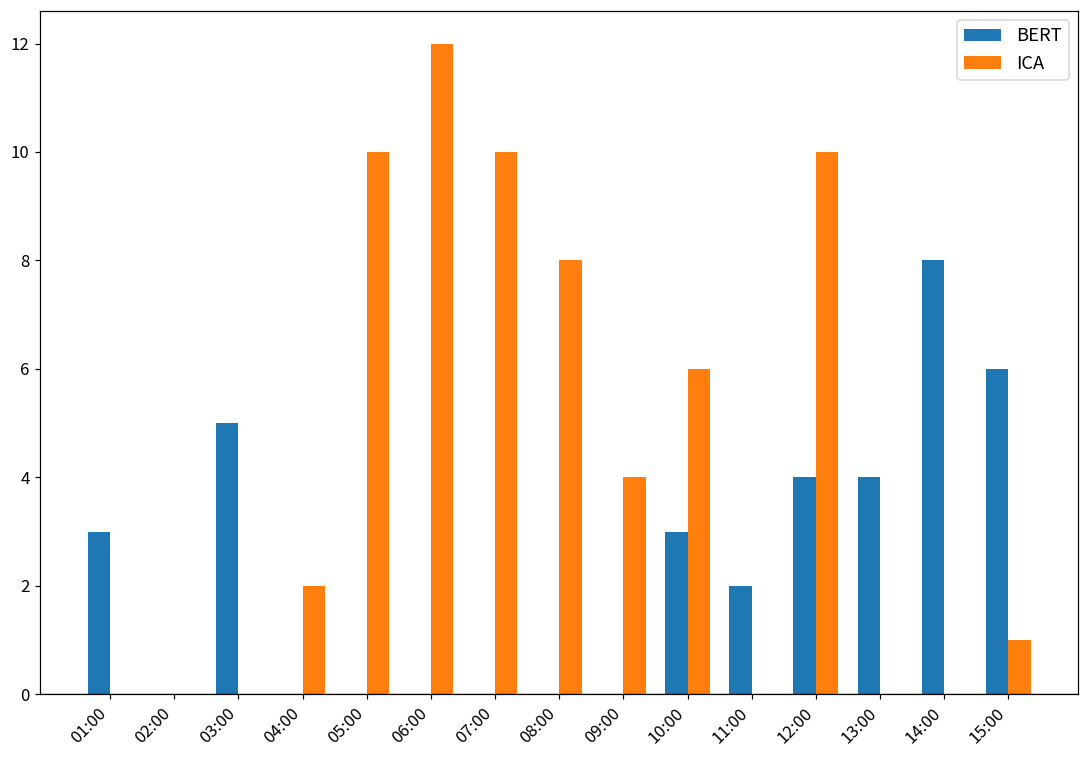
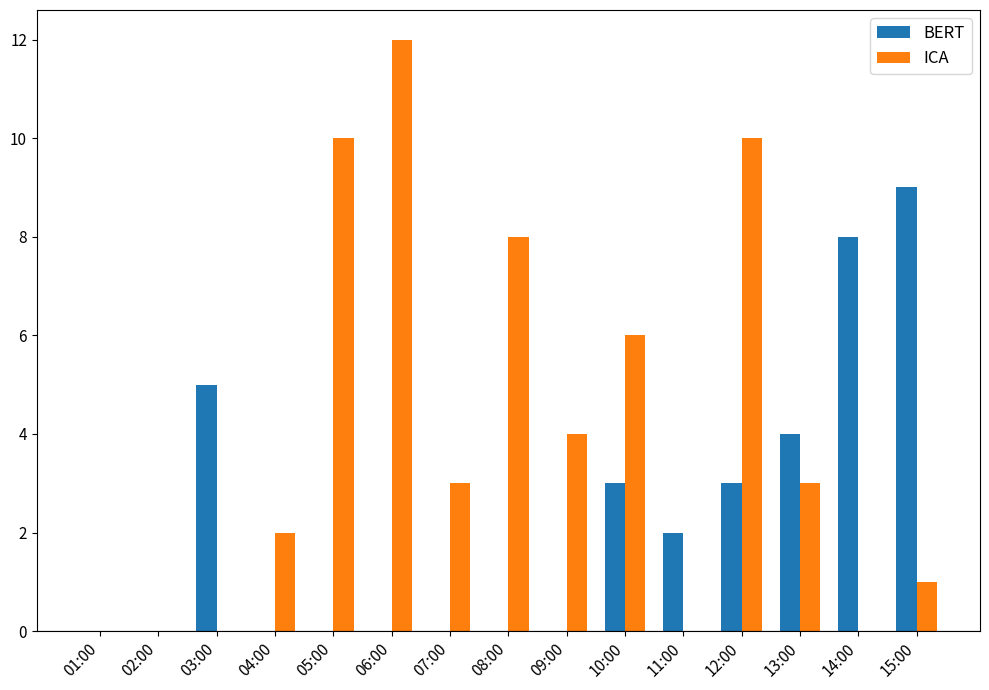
  {
    "BERT": {
-     "01:00": 3,
+     "01:00": 0,
      "02:00": 0,
      "03:00": 5,
      "04:00": 0,
      "05:00": 0,
      "06:00": 0,
      "07:00": 0,
      "08:00": 0,
      "09:00": 0,
      "10:00": 3,
      "11:00": 2,
-     "12:00": 4,
+     "12:00": 3,
      "13:00": 4,
      "14:00": 8,
-     "15:00": 6
+     "15:00": 9
    },
    "ICA": {
      "01:00": 0,
      "02:00": 0,
      "03:00": 0,
      "04:00": 2,
      "05:00": 10,
      "06:00": 12,
-     "07:00": 10,
+     "07:00": 3,
      "08:00": 8,
      "09:00": 4,
      "10:00": 6,
      "11:00": 0,
      "12:00": 10,
-     "13:00": 0,
+     "13:00": 3,
      "14:00": 0,
      "15:00": 1
    }
  }
